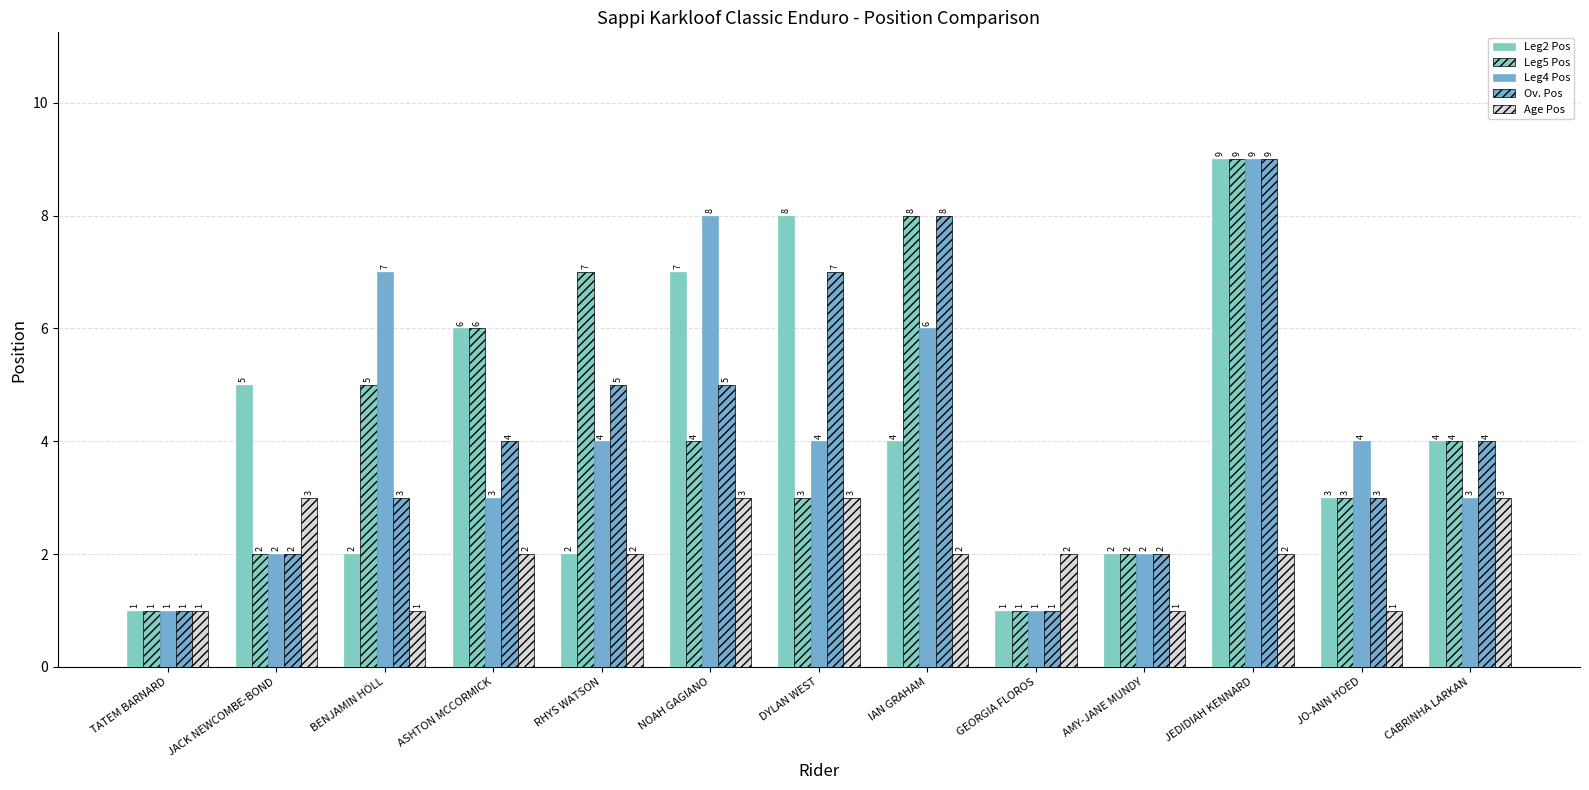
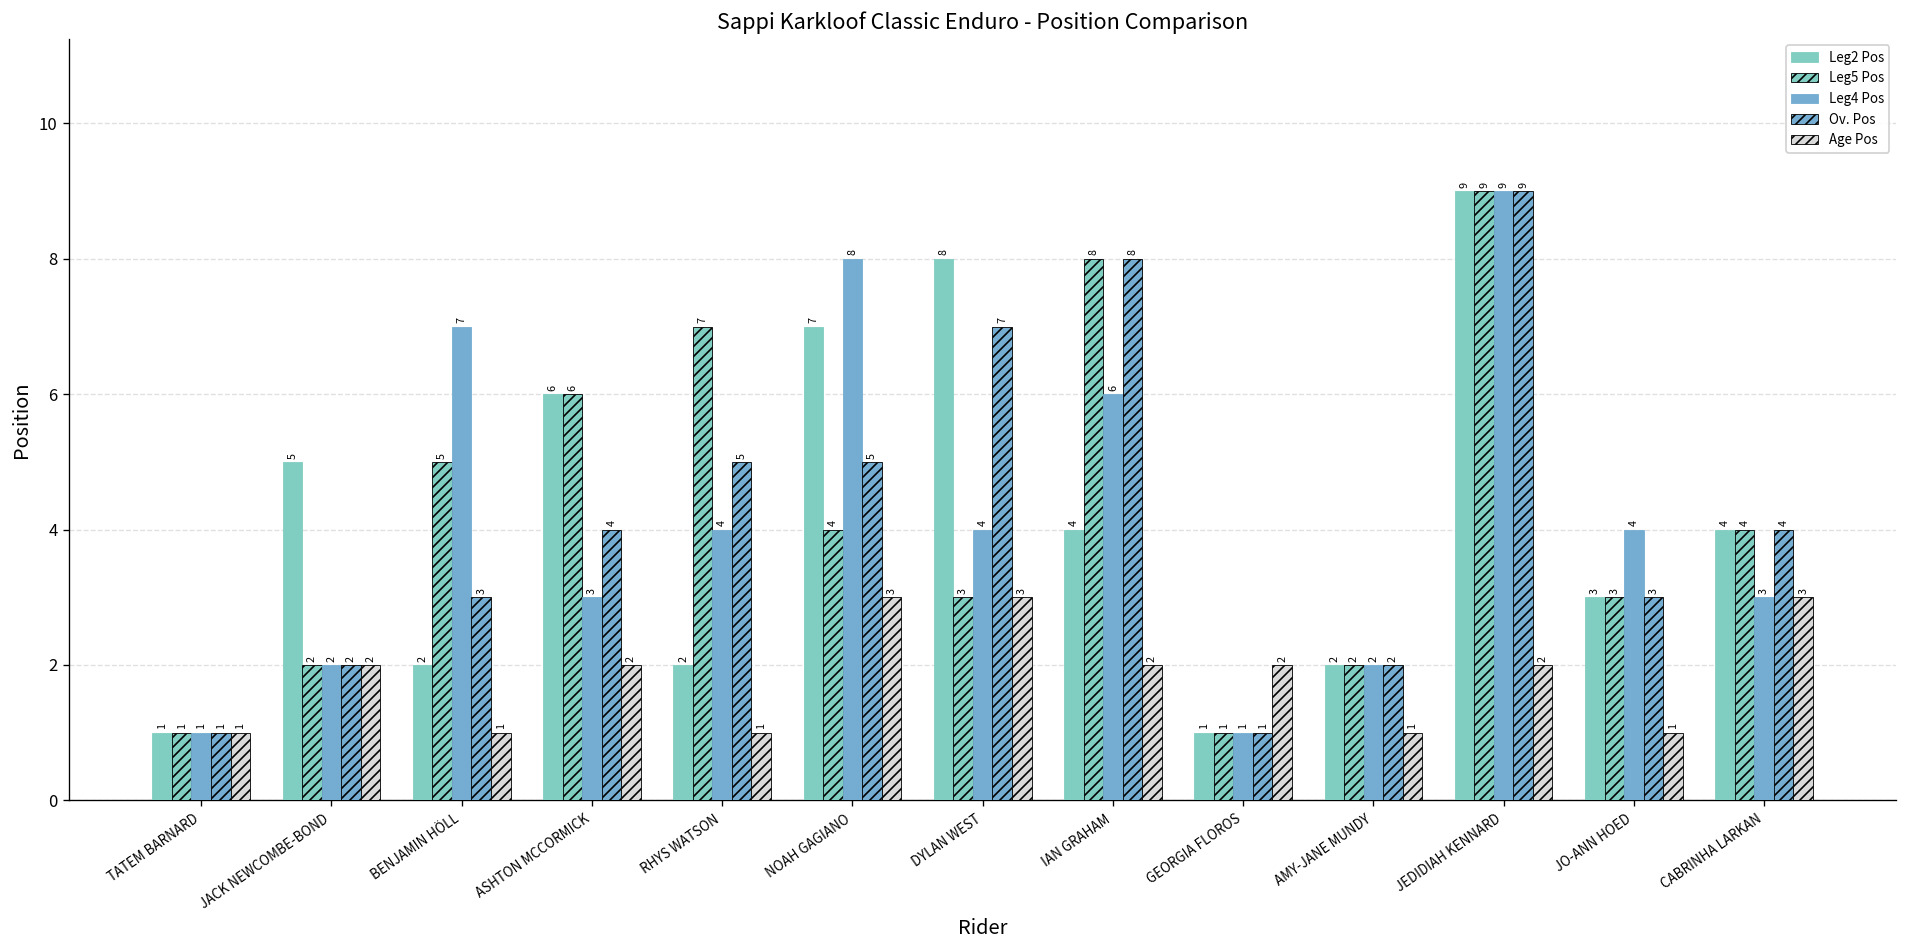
  {
    "Age Pos": {
      "TATEM BARNARD": 1,
-     "JACK NEWCOMBE-BOND": 3,
+     "JACK NEWCOMBE-BOND": 2,
      "BENJAMIN HÖLL": 1,
      "ASHTON MCCORMICK": 2,
-     "RHYS WATSON": 2,
+     "RHYS WATSON": 1,
      "NOAH GAGIANO": 3,
      "DYLAN WEST": 3,
      "IAN GRAHAM": 2,
      "GEORGIA FLOROS": 2,
      "AMY-JANE MUNDY": 1,
      "JEDIDIAH KENNARD": 2,
      "JO-ANN HOED": 1,
      "CABRINHA LARKAN": 3
    }
  }
